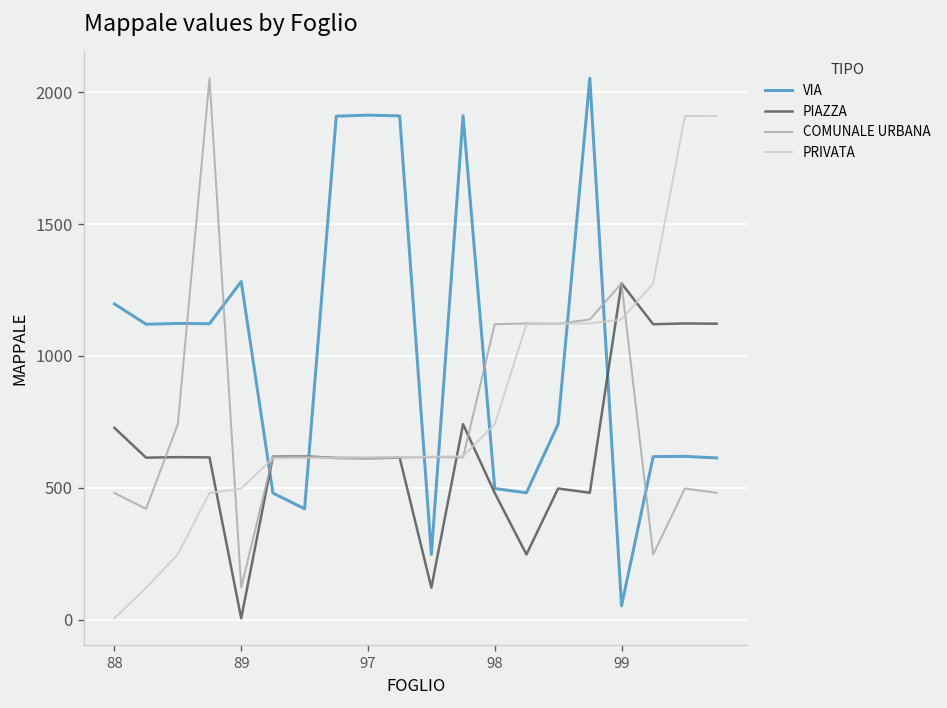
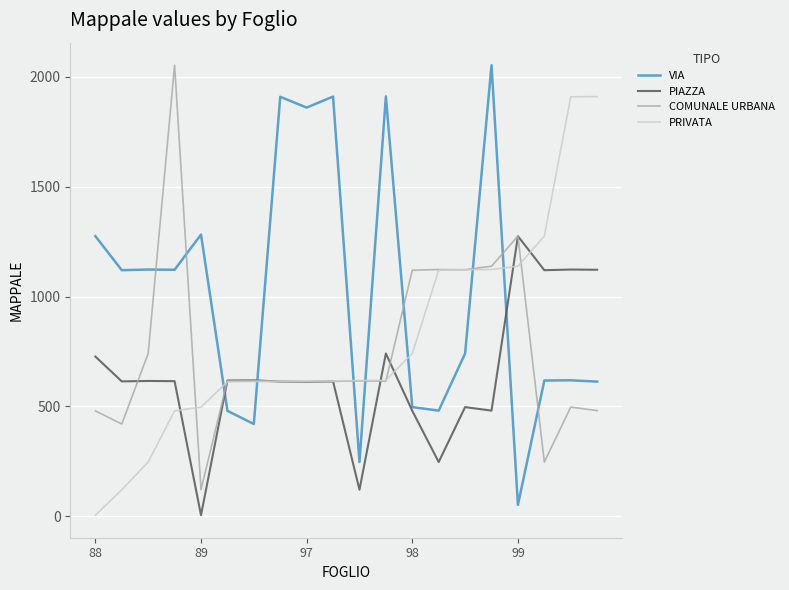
  {
    "VIA": {
-     "88": 1200,
+     "88": 1280,
      "89": 1280,
-     "97": 1910,
+     "97": 1860,
      "98": 500,
      "99": 50
    },
    "PIAZZA": {
      "88": 730,
      "89": 10,
      "98": 480
    }
  }
